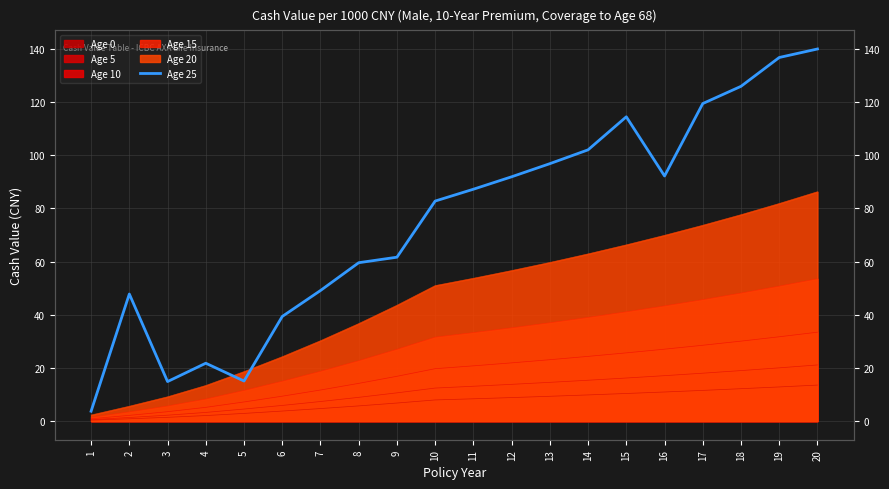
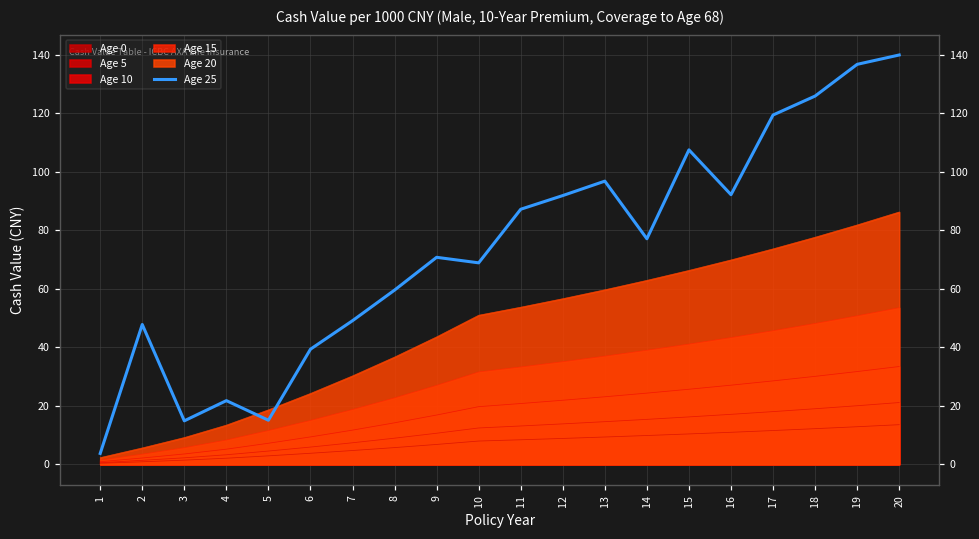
  {
    "Age 25": {
      "1": 4,
      "2": 48,
      "3": 15,
      "4": 22,
      "5": 15,
      "6": 39,
      "7": 49,
      "8": 60,
-     "9": 62,
-     "10": 83,
+     "9": 71,
+     "10": 69,
      "11": 87,
      "12": 92,
      "13": 97,
-     "14": 102,
-     "15": 114,
+     "14": 77,
+     "15": 107,
      "16": 92,
      "17": 119,
      "18": 126,
      "19": 137,
      "20": 140
    }
  }
